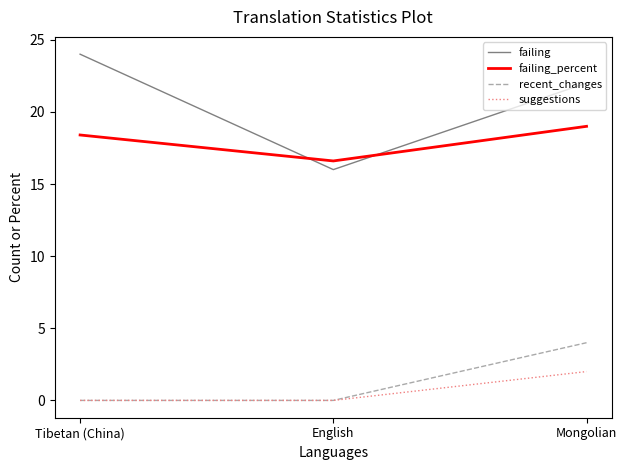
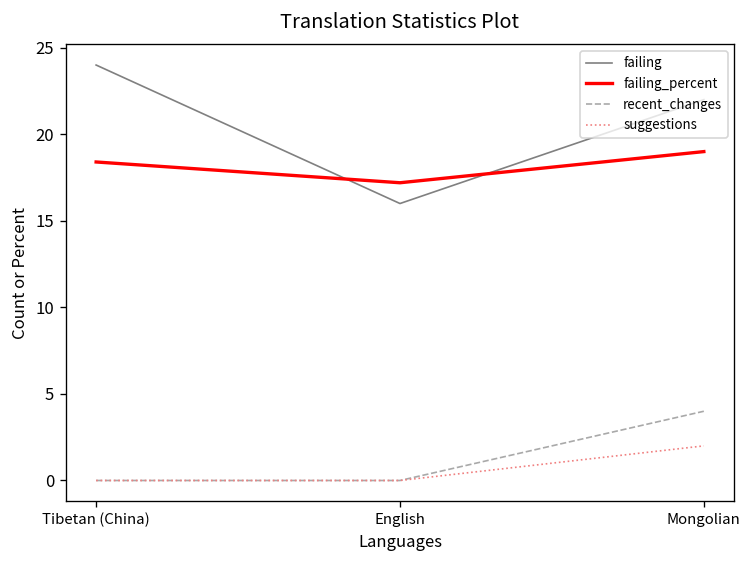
  {
    "failing": {
      "Tibetan (China)": 24.0,
      "English": 16.0
    },
    "failing_percent": {
      "Tibetan (China)": 18.4,
-     "English": 16.6,
+     "English": 17.2,
      "Mongolian": 19.0
    },
    "recent_changes": {
      "Mongolian": 4.0
    },
    "suggestions": {
      "Mongolian": 2.0
    }
  }
